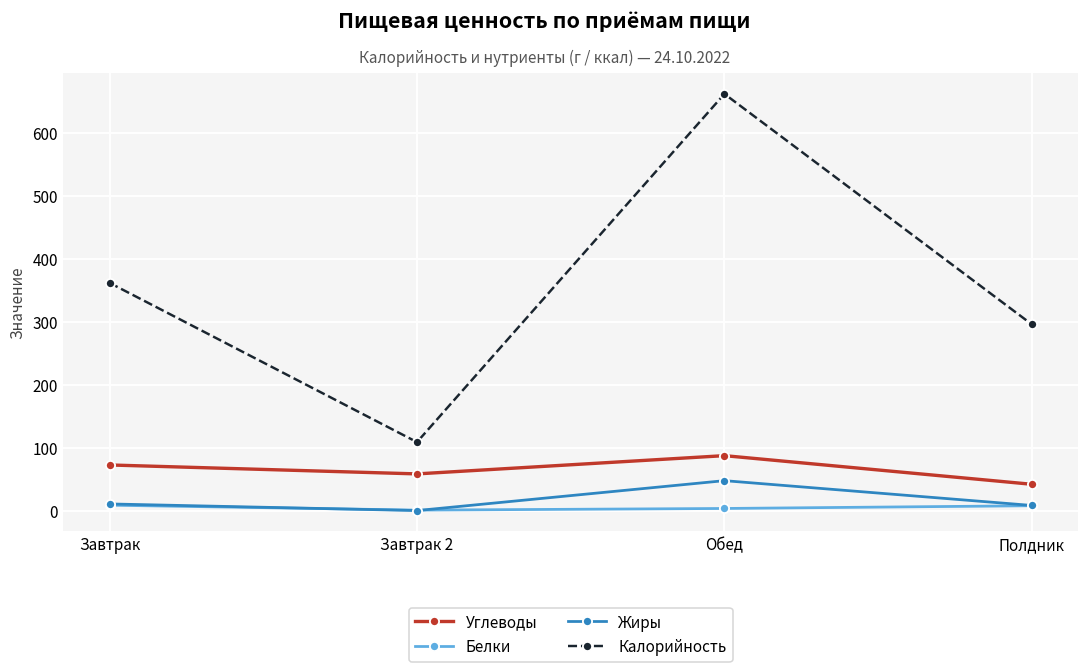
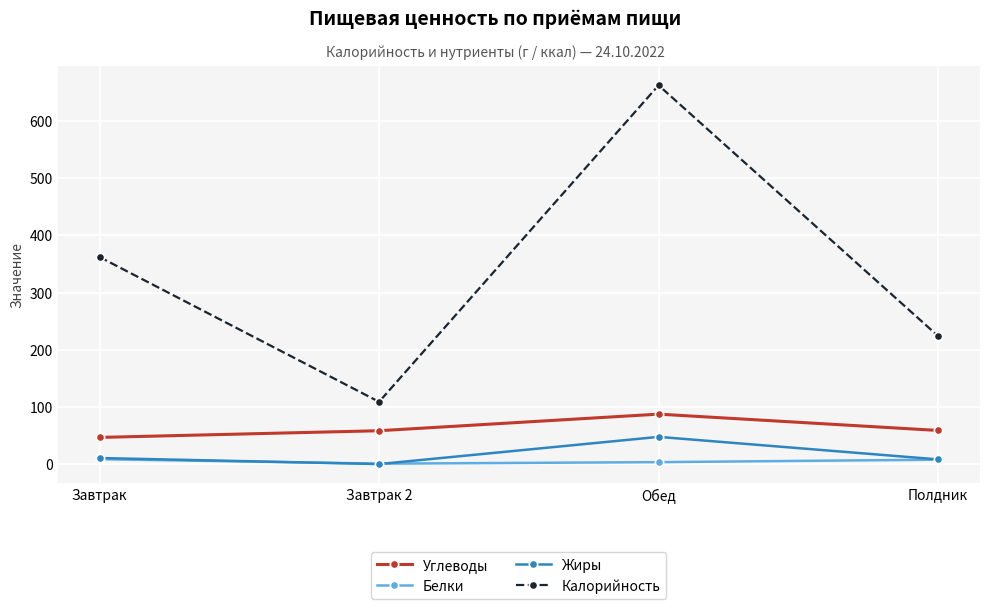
  {
    "Углеводы": {
-     "Завтрак": 70,
+     "Завтрак": 50,
      "Завтрак 2": 60,
      "Обед": 90,
-     "Полдник": 40
+     "Полдник": 60
    },
    "Белки": {
      "Обед": 0
    },
    "Жиры": {
      "Обед": 50
    },
    "Калорийность": {
      "Завтрак": 360,
      "Завтрак 2": 110,
      "Обед": 660,
-     "Полдник": 300
+     "Полдник": 220
    }
  }
